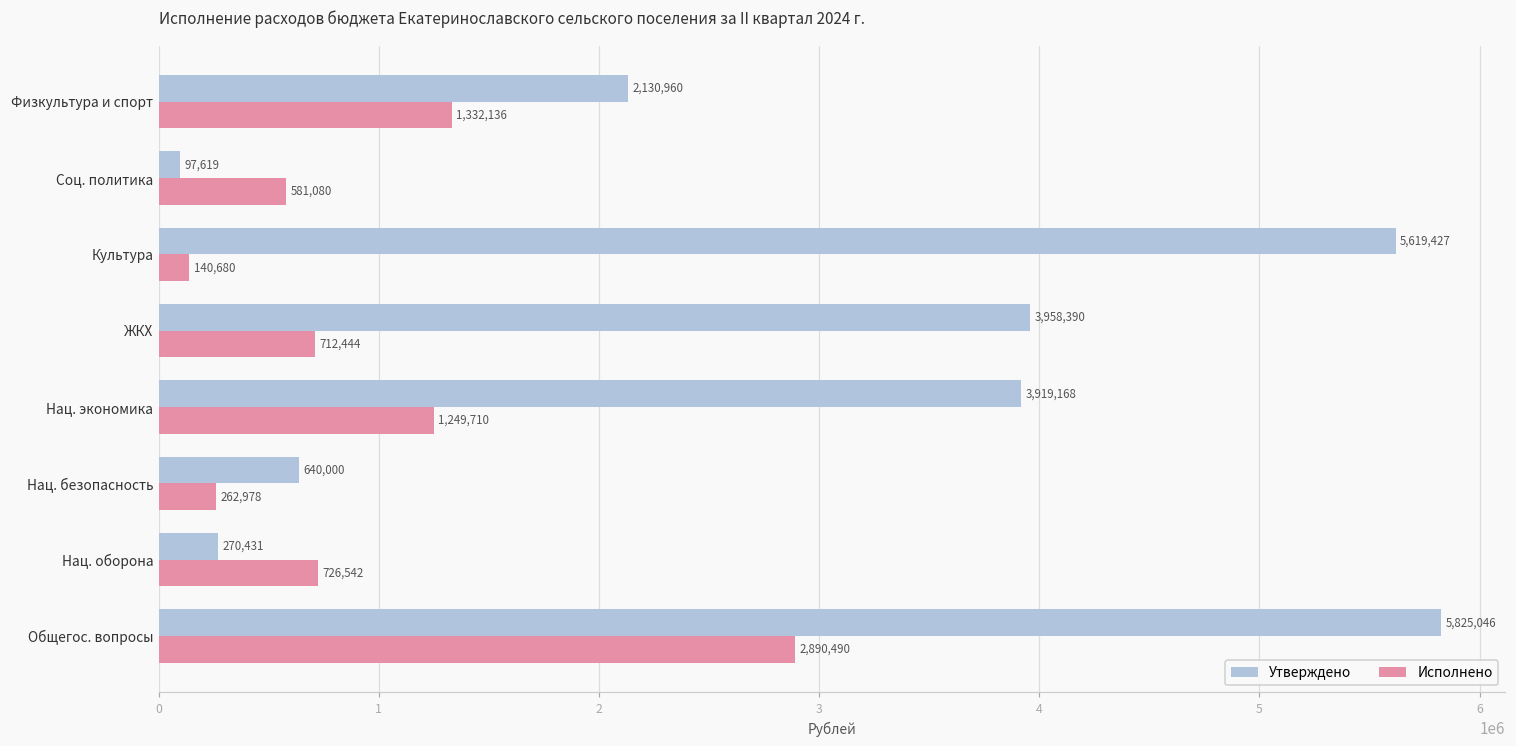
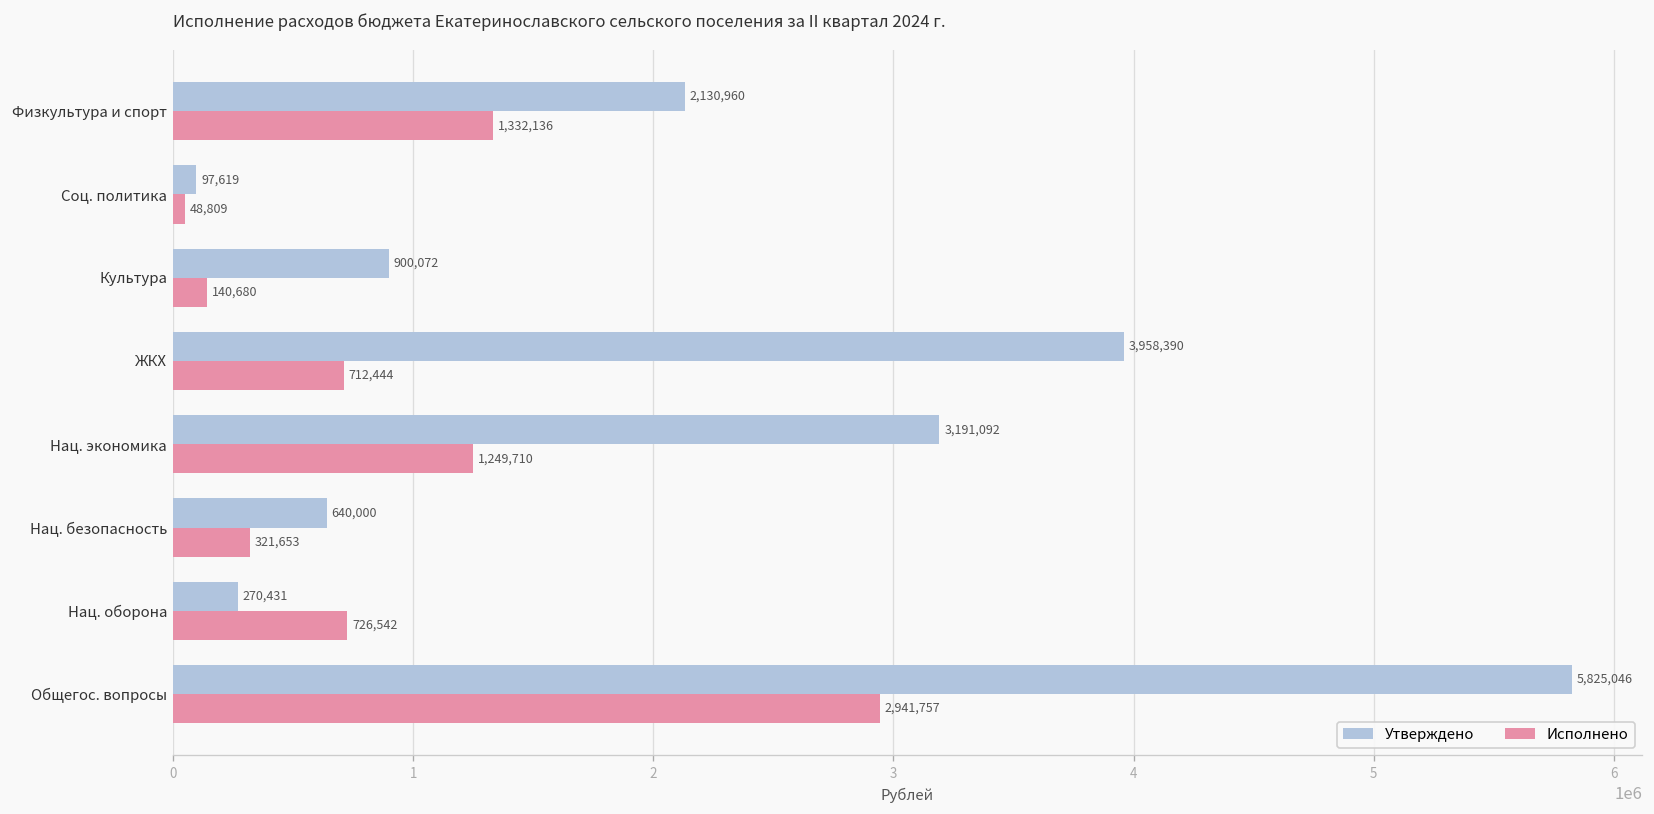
  {
    "Утверждено": {
      "Физкультура и спорт": "2,130,960",
      "Соц. политика": "97,619",
-     "Культура": "5,619,427",
+     "Культура": "900,072",
      "ЖКХ": "3,958,390",
-     "Нац. экономика": "3,919,168",
+     "Нац. экономика": "3,191,092",
      "Нац. безопасность": "640,000",
      "Нац. оборона": "270,431",
      "Общегос. вопросы": "5,825,046"
    },
    "Исполнено": {
      "Физкультура и спорт": "1,332,136",
-     "Соц. политика": "581,080",
+     "Соц. политика": "48,809",
      "Культура": "140,680",
      "ЖКХ": "712,444",
      "Нац. экономика": "1,249,710",
-     "Нац. безопасность": "262,978",
+     "Нац. безопасность": "321,653",
      "Нац. оборона": "726,542",
-     "Общегос. вопросы": "2,890,490"
+     "Общегос. вопросы": "2,941,757"
    }
  }
